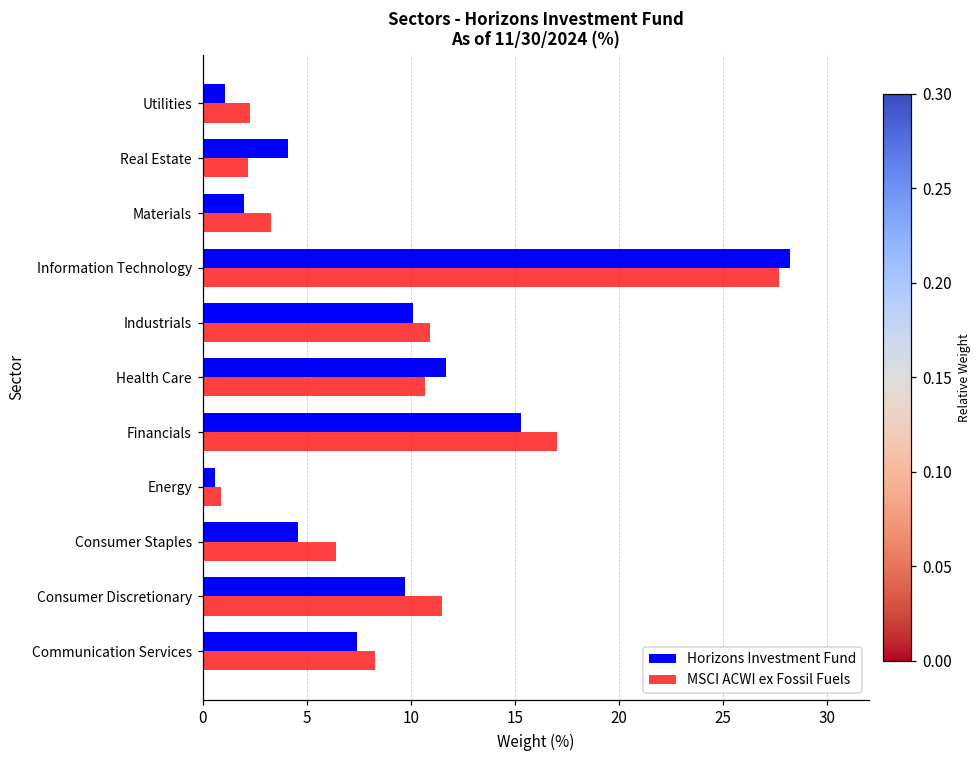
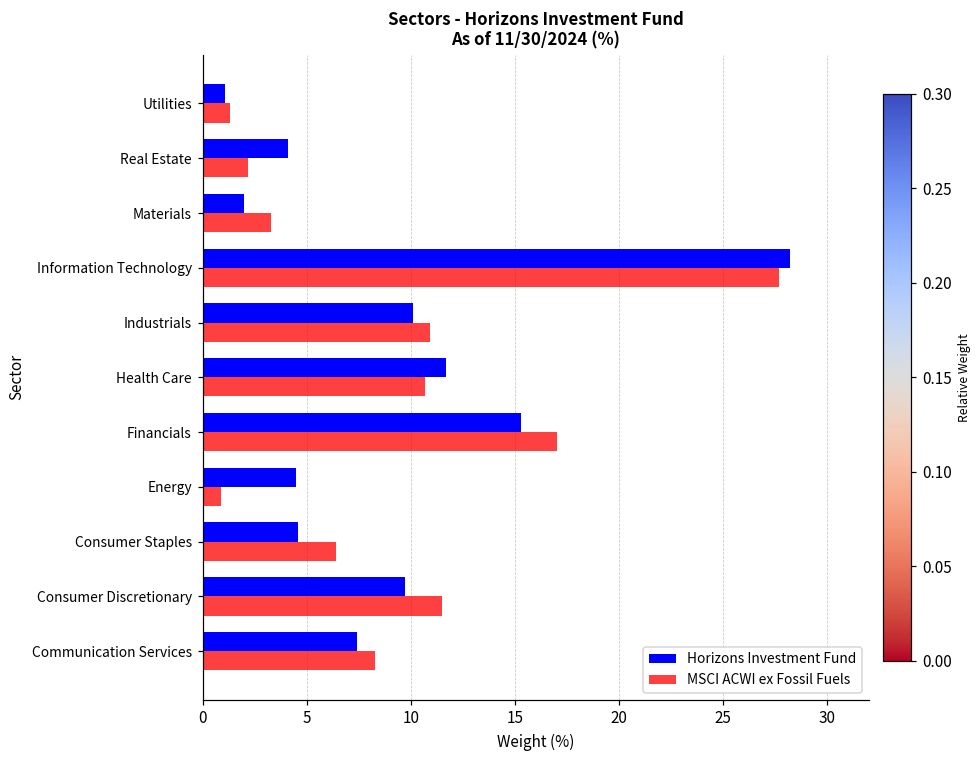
  {
    "Horizons Investment Fund": {
      "Utilities": 1.1,
      "Real Estate": 4.1,
      "Materials": 2.0,
      "Information Technology": 28.2,
      "Industrials": 10.1,
      "Health Care": 11.7,
      "Financials": 15.3,
-     "Energy": 0.6,
+     "Energy": 4.5,
      "Consumer Staples": 4.6,
      "Consumer Discretionary": 9.7,
      "Communication Services": 7.4
    },
    "MSCI ACWI ex Fossil Fuels": {
-     "Utilities": 2.3,
+     "Utilities": 1.3,
      "Real Estate": 2.2,
      "Materials": 3.3,
      "Information Technology": 27.7,
      "Industrials": 10.9,
      "Health Care": 10.7,
      "Financials": 17.0,
      "Energy": 0.9,
      "Consumer Staples": 6.4,
      "Consumer Discretionary": 11.5,
      "Communication Services": 8.3
    }
  }
